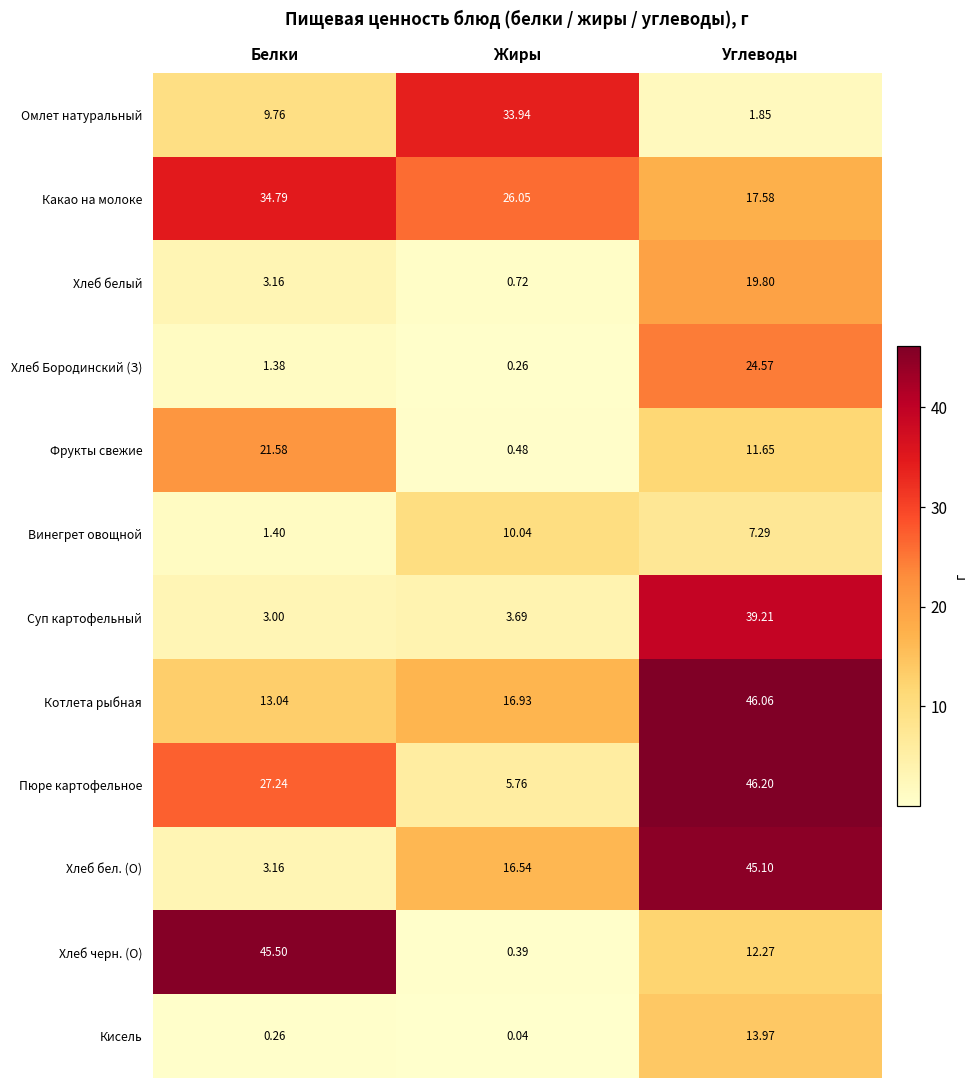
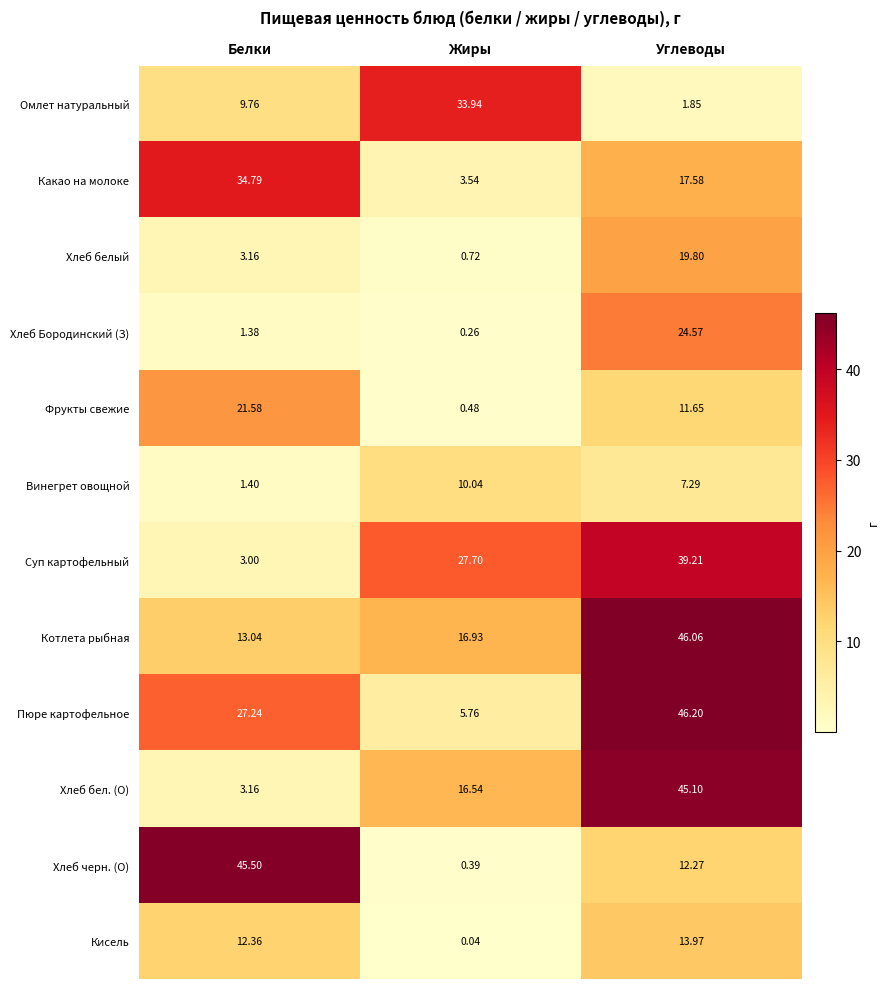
  {
    "Омлет натуральный": {
      "Белки": 9.76,
      "Жиры": 33.94,
      "Углеводы": 1.85
    },
    "Какао на молоке": {
      "Белки": 34.79,
-     "Жиры": 26.05,
+     "Жиры": 3.54,
      "Углеводы": 17.58
    },
    "Хлеб белый": {
      "Белки": 3.16,
      "Жиры": 0.72,
      "Углеводы": 19.80
    },
    "Хлеб Бородинский (З)": {
      "Белки": 1.38,
      "Жиры": 0.26,
      "Углеводы": 24.57
    },
    "Фрукты свежие": {
      "Белки": 21.58,
      "Жиры": 0.48,
      "Углеводы": 11.65
    },
    "Винегрет овощной": {
      "Белки": 1.40,
      "Жиры": 10.04,
      "Углеводы": 7.29
    },
    "Суп картофельный": {
      "Белки": 3.00,
-     "Жиры": 3.69,
+     "Жиры": 27.70,
      "Углеводы": 39.21
    },
    "Котлета рыбная": {
      "Белки": 13.04,
      "Жиры": 16.93,
      "Углеводы": 46.06
    },
    "Пюре картофельное": {
      "Белки": 27.24,
      "Жиры": 5.76,
      "Углеводы": 46.20
    },
    "Хлеб бел. (О)": {
      "Белки": 3.16,
      "Жиры": 16.54,
      "Углеводы": 45.10
    },
    "Хлеб черн. (О)": {
      "Белки": 45.50,
      "Жиры": 0.39,
      "Углеводы": 12.27
    },
    "Кисель": {
-     "Белки": 0.26,
+     "Белки": 12.36,
      "Жиры": 0.04,
      "Углеводы": 13.97
    }
  }
